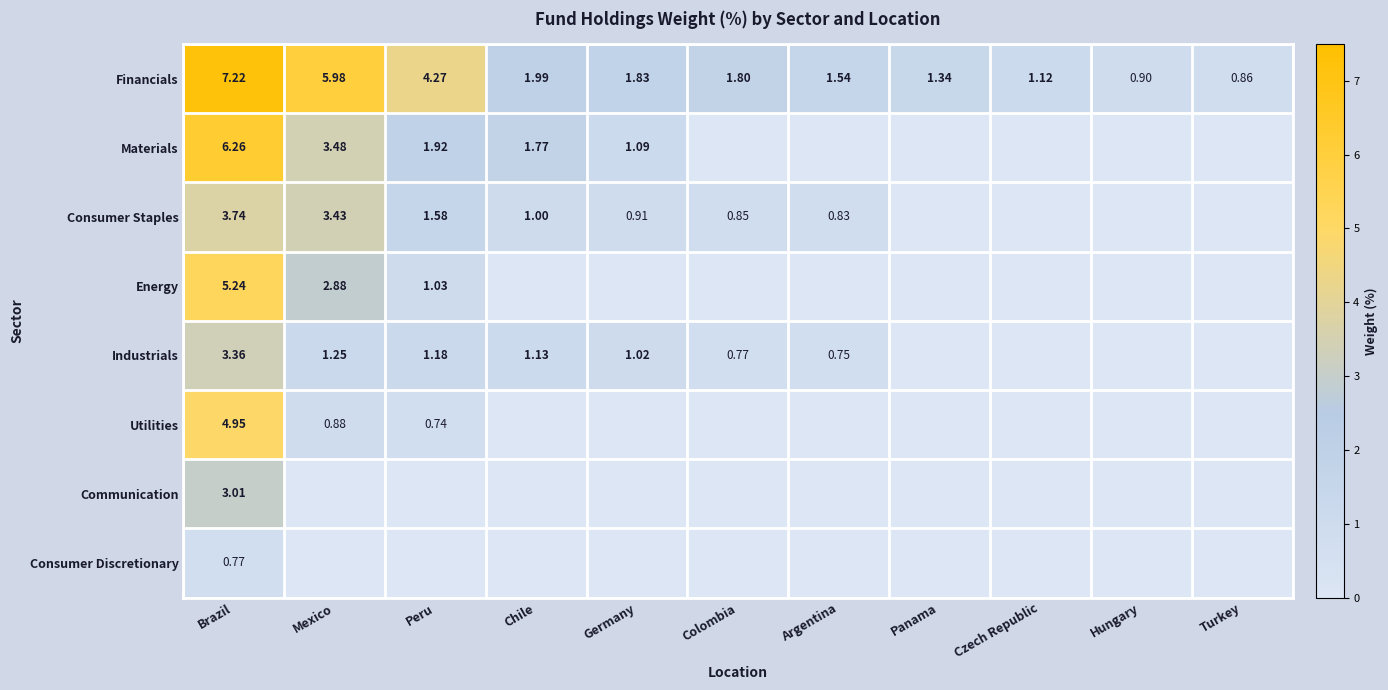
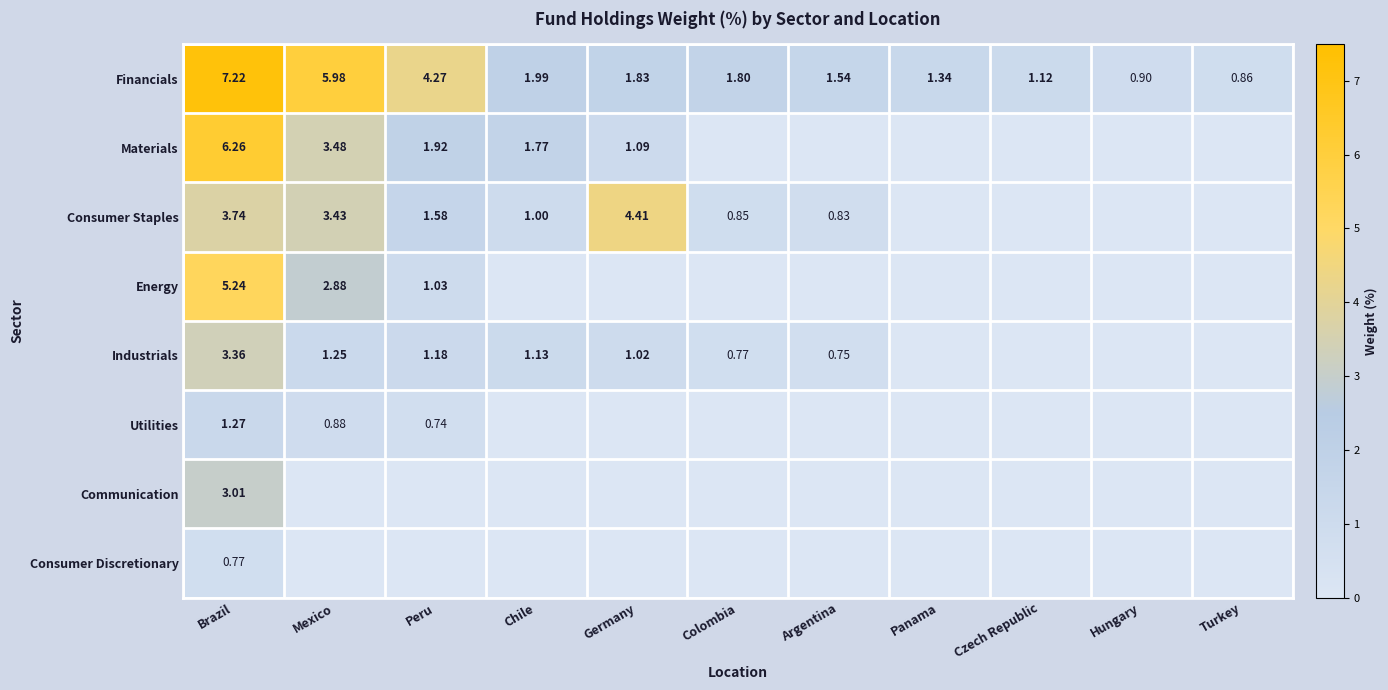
  {
    "Financials": {
      "Brazil": 7.22,
      "Mexico": 5.98,
      "Peru": 4.27,
      "Chile": 1.99,
      "Germany": 1.83,
      "Colombia": 1.80,
      "Argentina": 1.54,
      "Panama": 1.34,
      "Czech Republic": 1.12,
      "Hungary": 0.90,
      "Turkey": 0.86
    },
    "Materials": {
      "Brazil": 6.26,
      "Mexico": 3.48,
      "Peru": 1.92,
      "Chile": 1.77,
      "Germany": 1.09
    },
    "Consumer Staples": {
      "Brazil": 3.74,
      "Mexico": 3.43,
      "Peru": 1.58,
      "Chile": 1.00,
-     "Germany": 0.91,
+     "Germany": 4.41,
      "Colombia": 0.85,
      "Argentina": 0.83
    },
    "Energy": {
      "Brazil": 5.24,
      "Mexico": 2.88,
      "Peru": 1.03
    },
    "Industrials": {
      "Brazil": 3.36,
      "Mexico": 1.25,
      "Peru": 1.18,
      "Chile": 1.13,
      "Germany": 1.02,
      "Colombia": 0.77,
      "Argentina": 0.75
    },
    "Utilities": {
-     "Brazil": 4.95,
+     "Brazil": 1.27,
      "Mexico": 0.88,
      "Peru": 0.74
    },
    "Communication": {
      "Brazil": 3.01
    },
    "Consumer Discretionary": {
      "Brazil": 0.77
    }
  }
